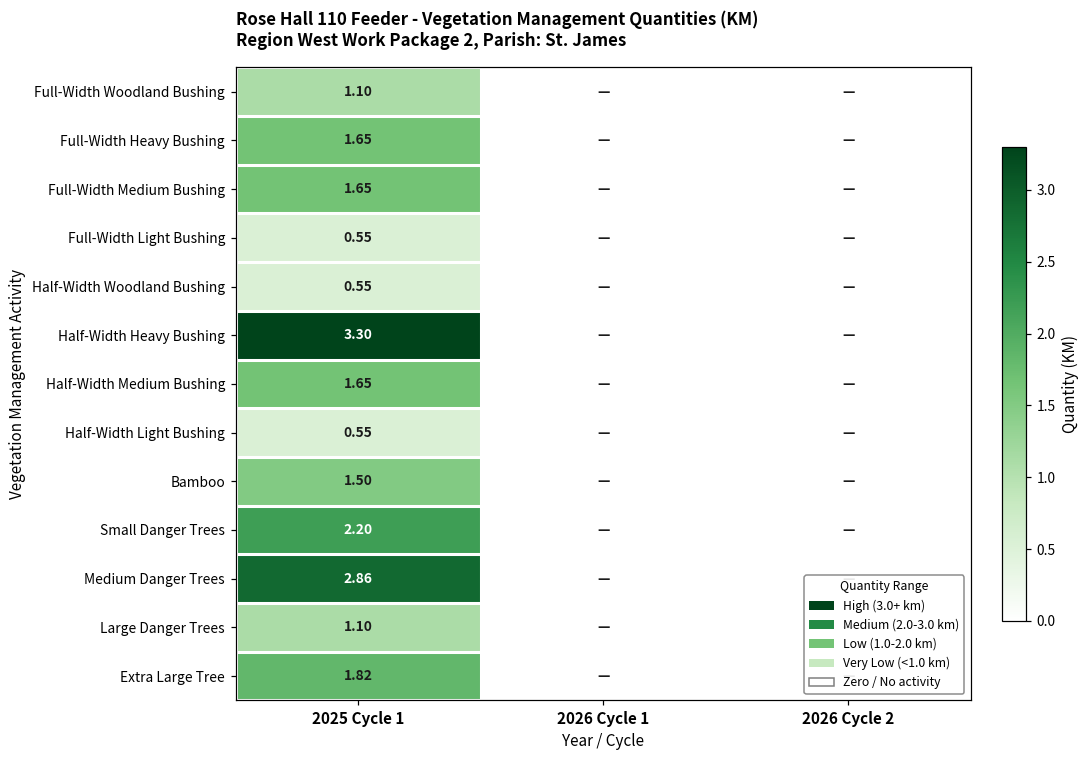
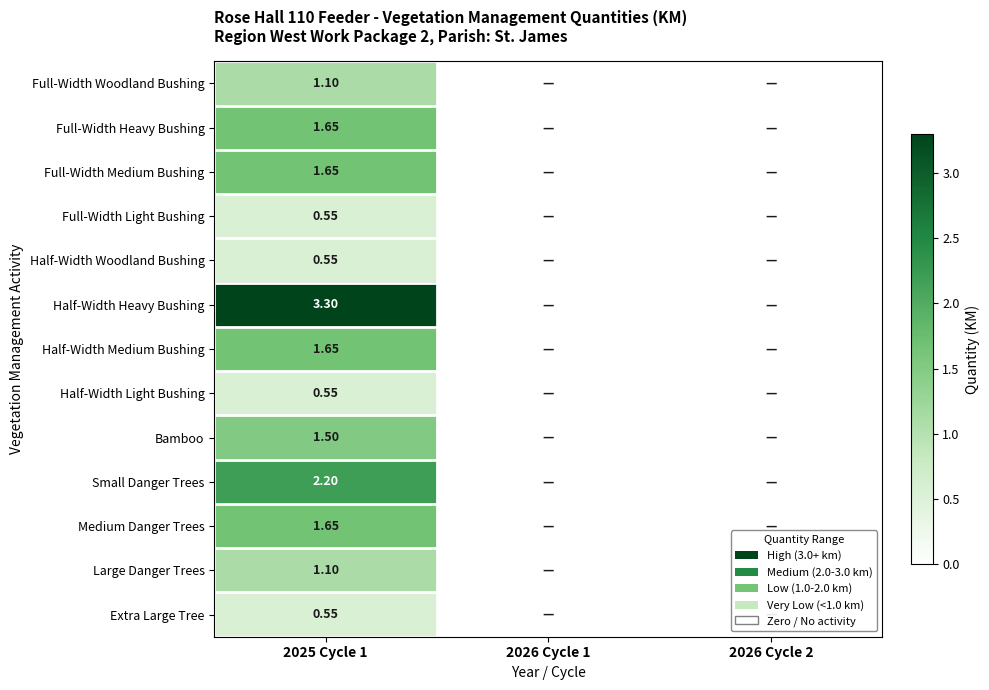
  {
    "Full-Width Woodland Bushing": {
      "2025 Cycle 1": 1.10
    },
    "Full-Width Heavy Bushing": {
      "2025 Cycle 1": 1.65
    },
    "Full-Width Medium Bushing": {
      "2025 Cycle 1": 1.65
    },
    "Full-Width Light Bushing": {
      "2025 Cycle 1": 0.55
    },
    "Half-Width Woodland Bushing": {
      "2025 Cycle 1": 0.55
    },
    "Half-Width Heavy Bushing": {
      "2025 Cycle 1": 3.30
    },
    "Half-Width Medium Bushing": {
      "2025 Cycle 1": 1.65
    },
    "Half-Width Light Bushing": {
      "2025 Cycle 1": 0.55
    },
    "Bamboo": {
      "2025 Cycle 1": 1.50
    },
    "Small Danger Trees": {
      "2025 Cycle 1": 2.20
    },
    "Medium Danger Trees": {
-     "2025 Cycle 1": 2.86
+     "2025 Cycle 1": 1.65
    },
    "Large Danger Trees": {
      "2025 Cycle 1": 1.10
    },
    "Extra Large Tree": {
-     "2025 Cycle 1": 1.82
+     "2025 Cycle 1": 0.55
    }
  }
